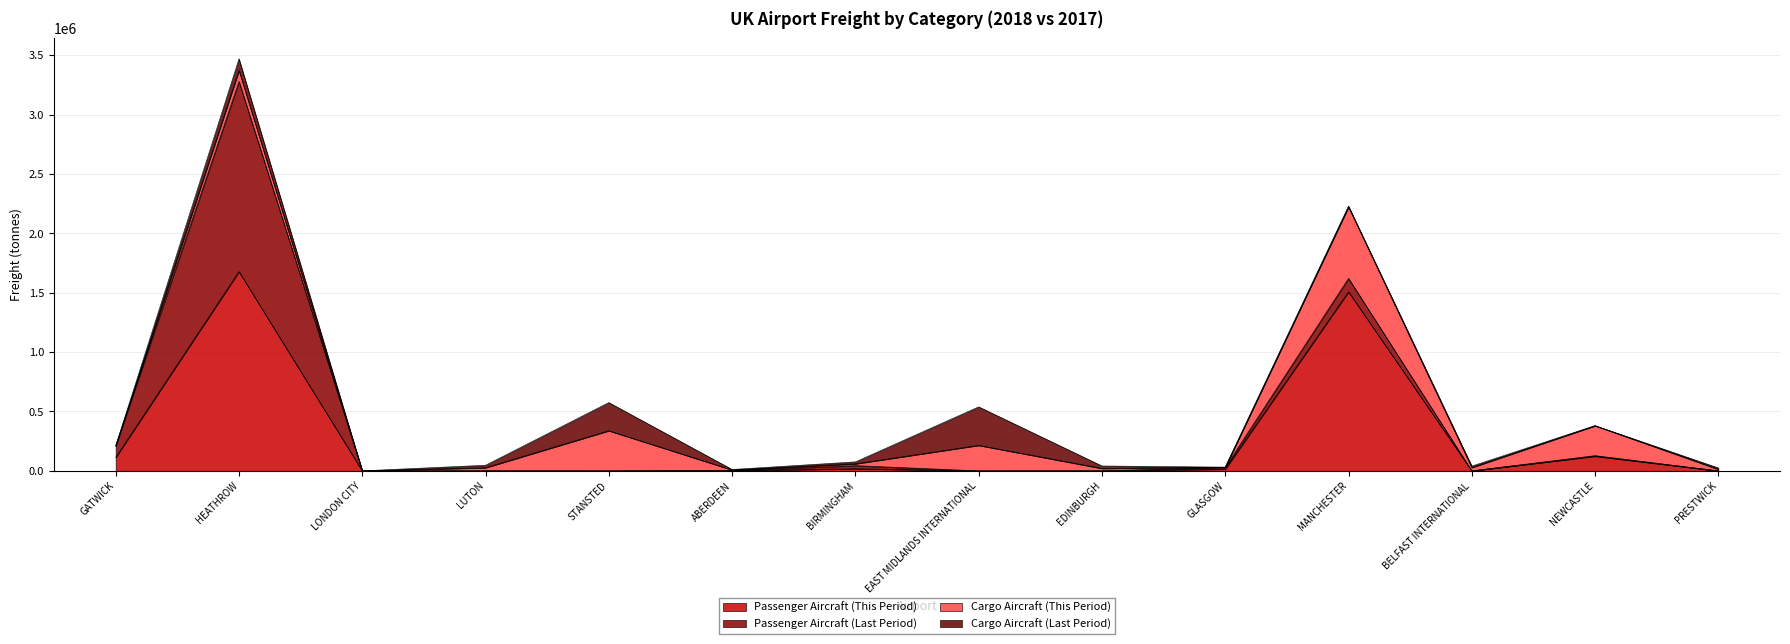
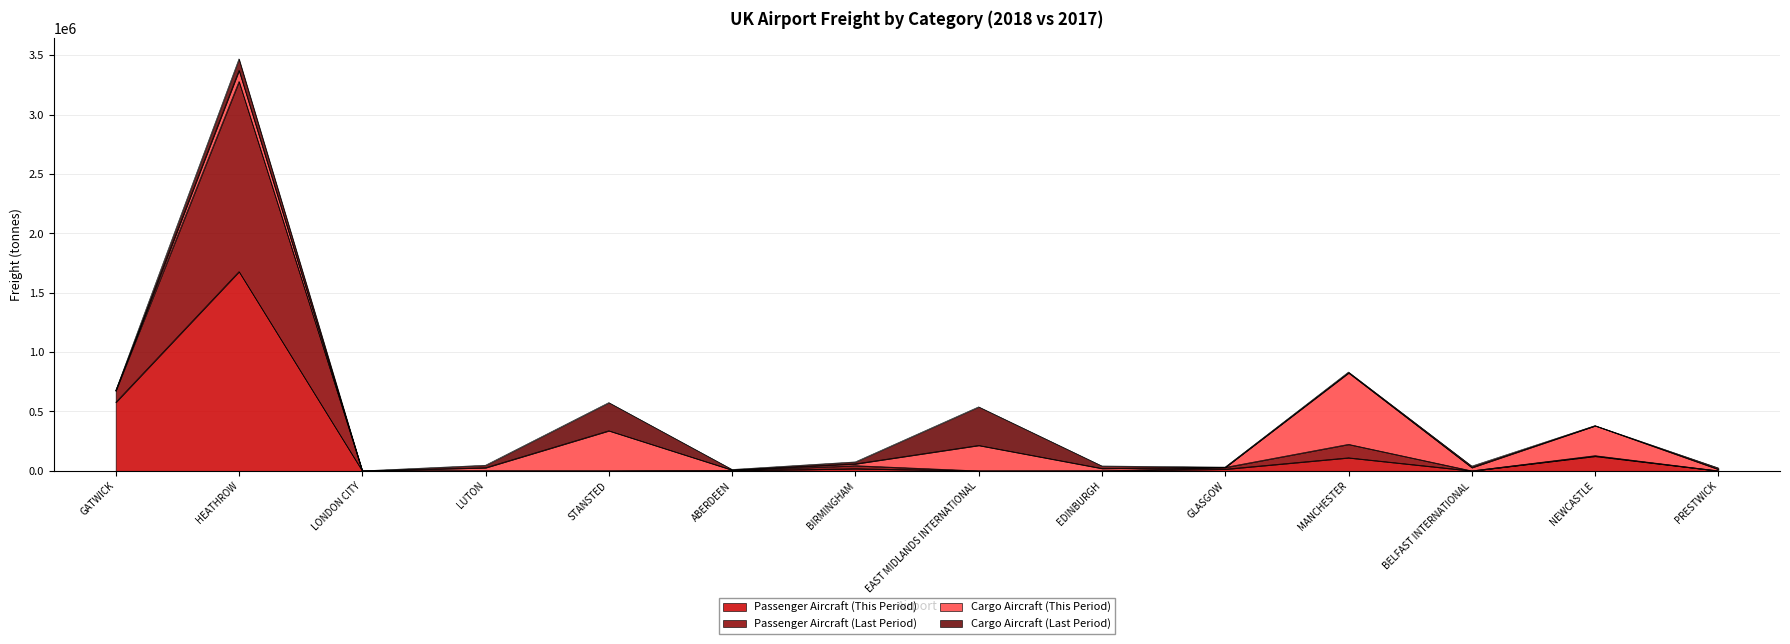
  {
    "Passenger Aircraft (This Period)": {
-     "GATWICK": 110000,
+     "GATWICK": 580000,
      "HEATHROW": 1680000,
      "BIRMINGHAM": 20000,
-     "MANCHESTER": 1510000
+     "MANCHESTER": 110000
    },
    "Cargo Aircraft (This Period)": {
      "HEATHROW": 90000,
      "STANSTED": 340000,
      "EAST MIDLANDS INTERNATIONAL": 210000
    }
  }
